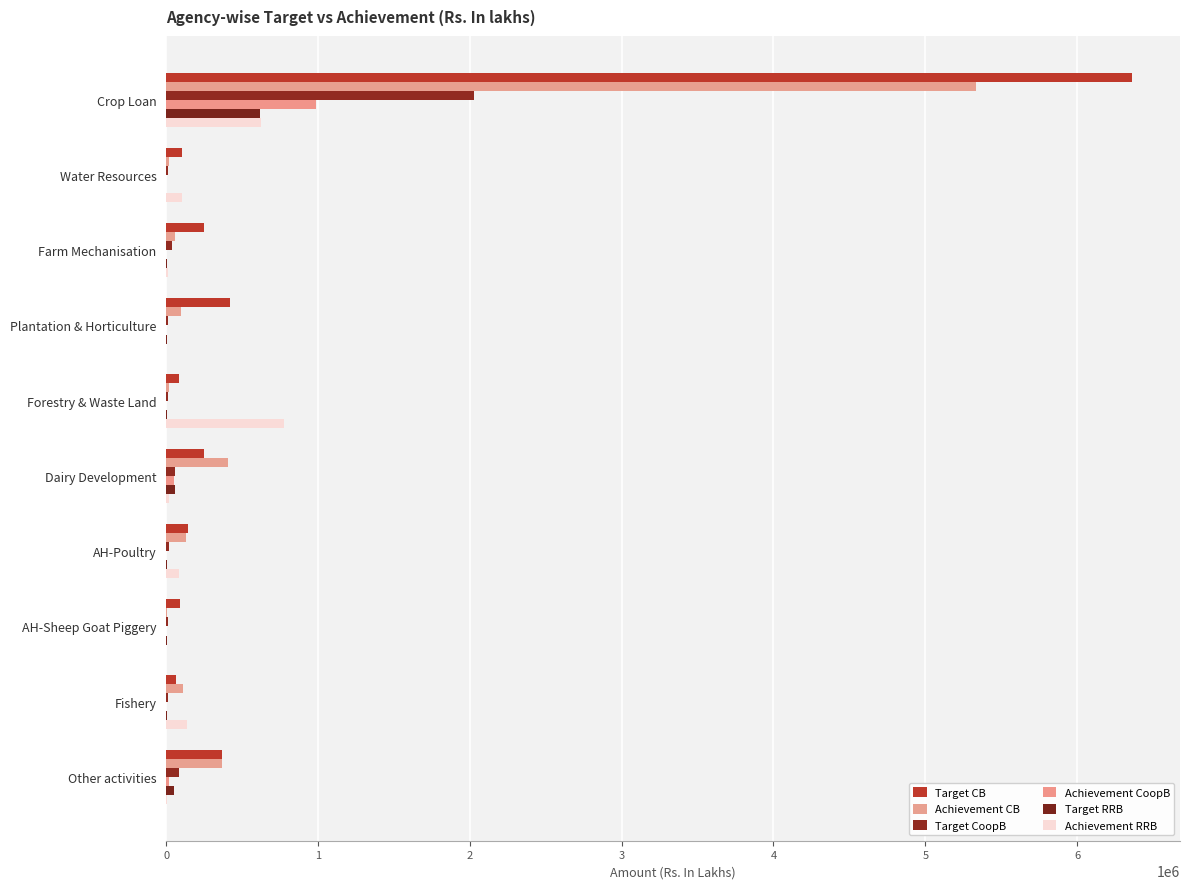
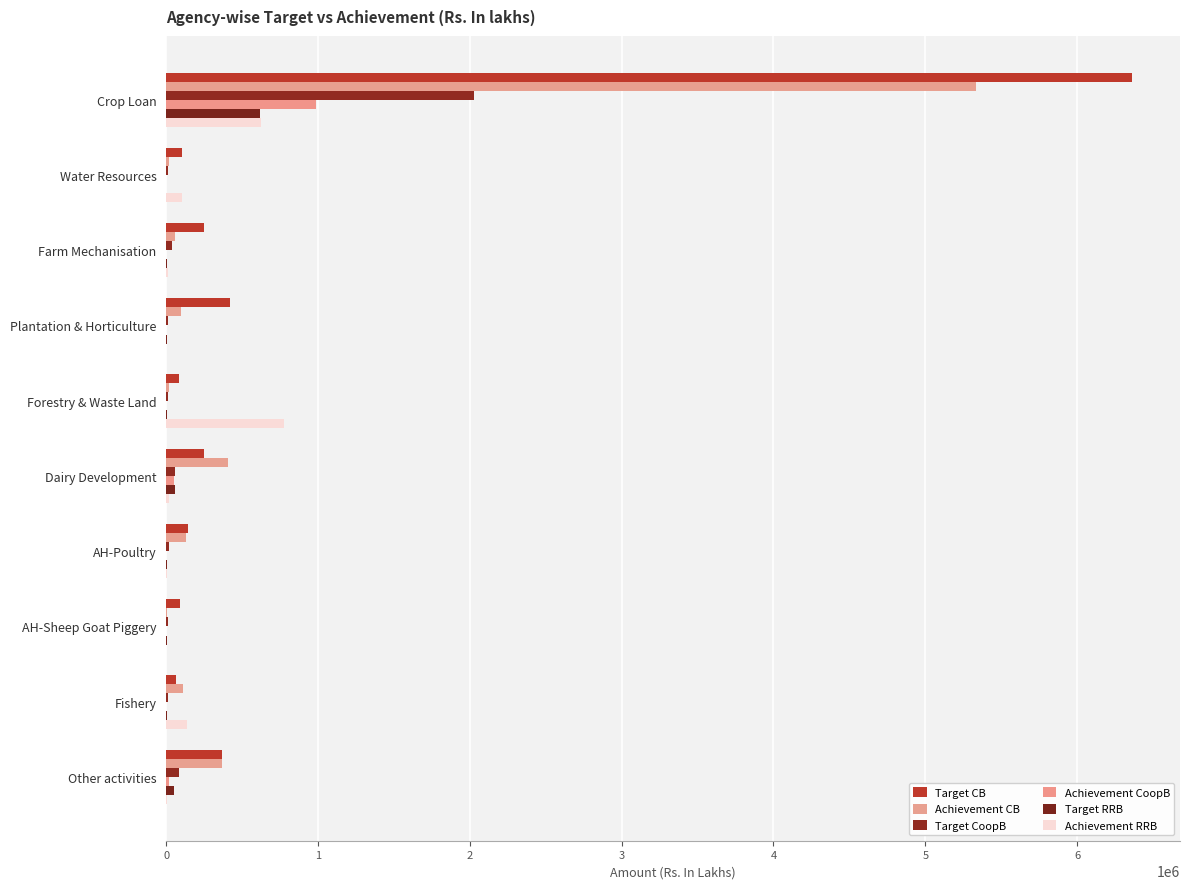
  {
    "Achievement RRB": {
      "Crop Loan": 620000,
      "Water Resources": 100000,
      "Forestry & Waste Land": 770000,
      "Dairy Development": 20000,
-     "AH-Poultry": 90000,
+     "AH-Poultry": 0,
      "Fishery": 140000
    }
  }
